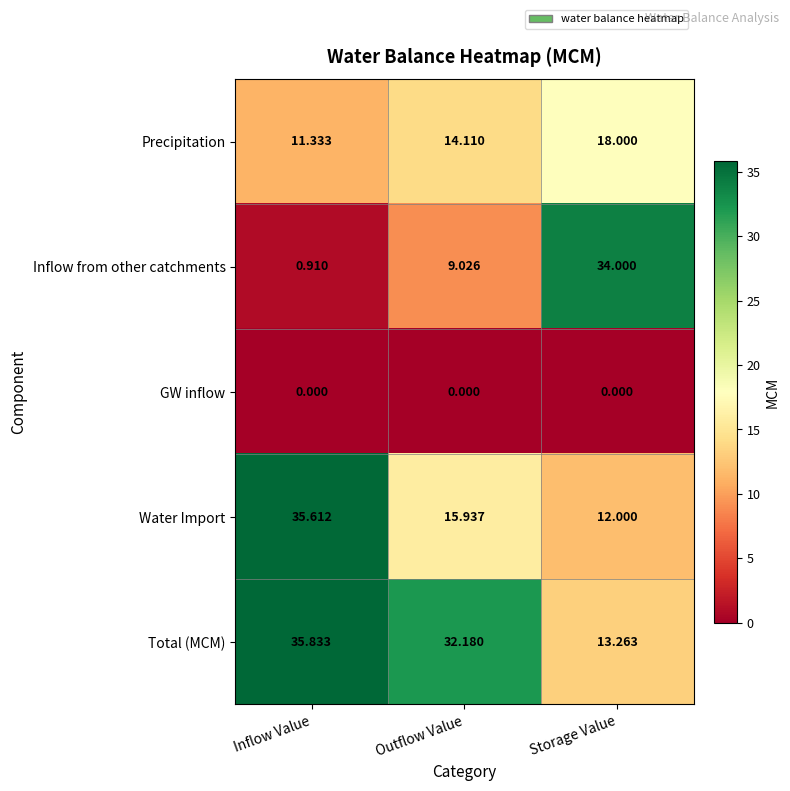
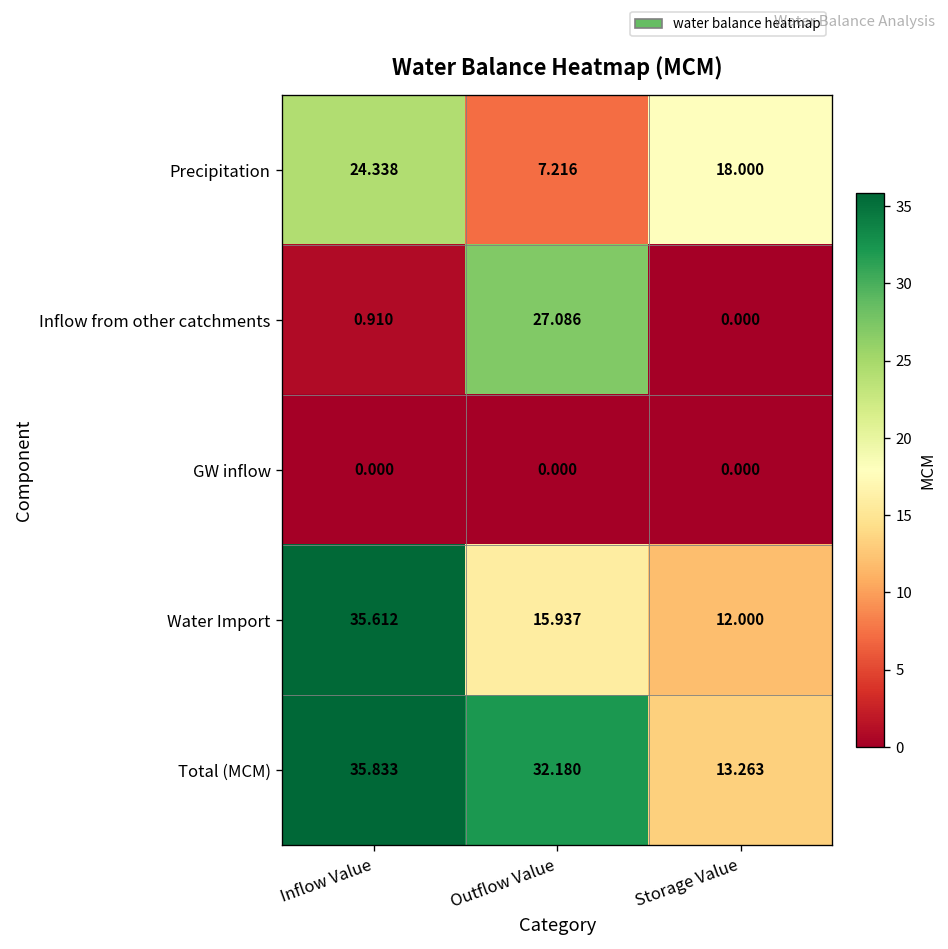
  {
    "Precipitation": {
-     "Inflow Value": 11.333,
-     "Outflow Value": 14.110,
+     "Inflow Value": 24.338,
+     "Outflow Value": 7.216,
      "Storage Value": 18.000
    },
    "Inflow from other catchments": {
      "Inflow Value": 0.910,
-     "Outflow Value": 9.026,
-     "Storage Value": 34.000
+     "Outflow Value": 27.086,
+     "Storage Value": 0.000
    },
    "GW inflow": {
      "Inflow Value": 0.000,
      "Outflow Value": 0.000,
      "Storage Value": 0.000
    },
    "Water Import": {
      "Inflow Value": 35.612,
      "Outflow Value": 15.937,
      "Storage Value": 12.000
    },
    "Total (MCM)": {
      "Inflow Value": 35.833,
      "Outflow Value": 32.180,
      "Storage Value": 13.263
    }
  }
